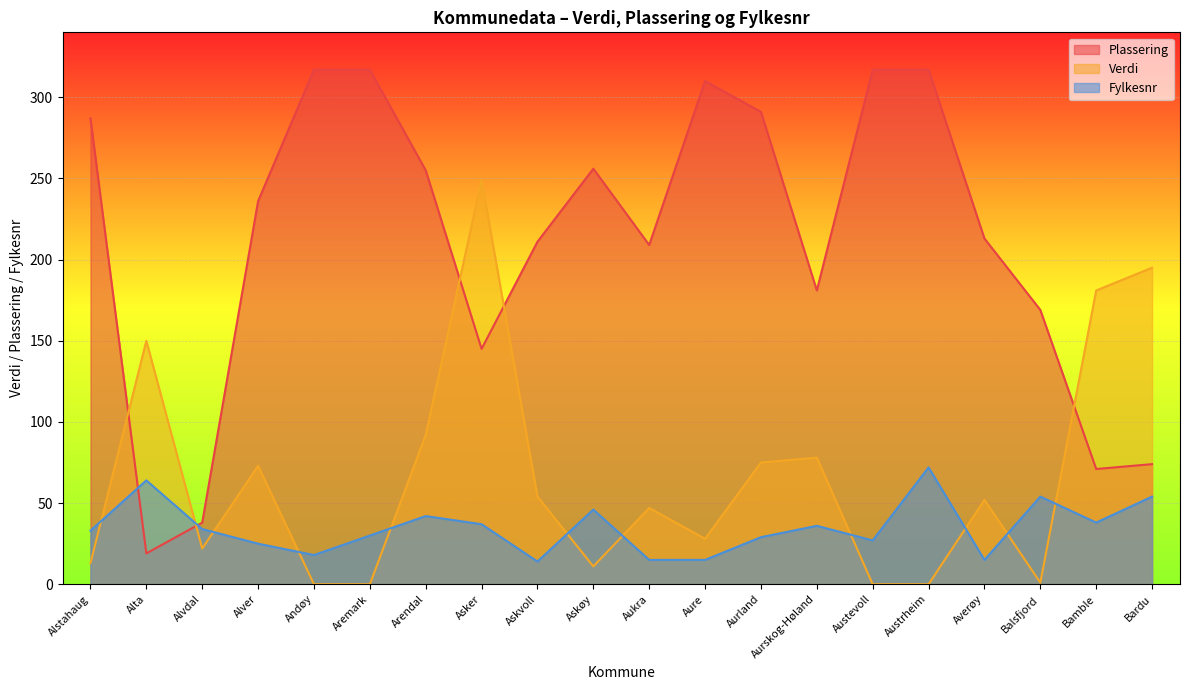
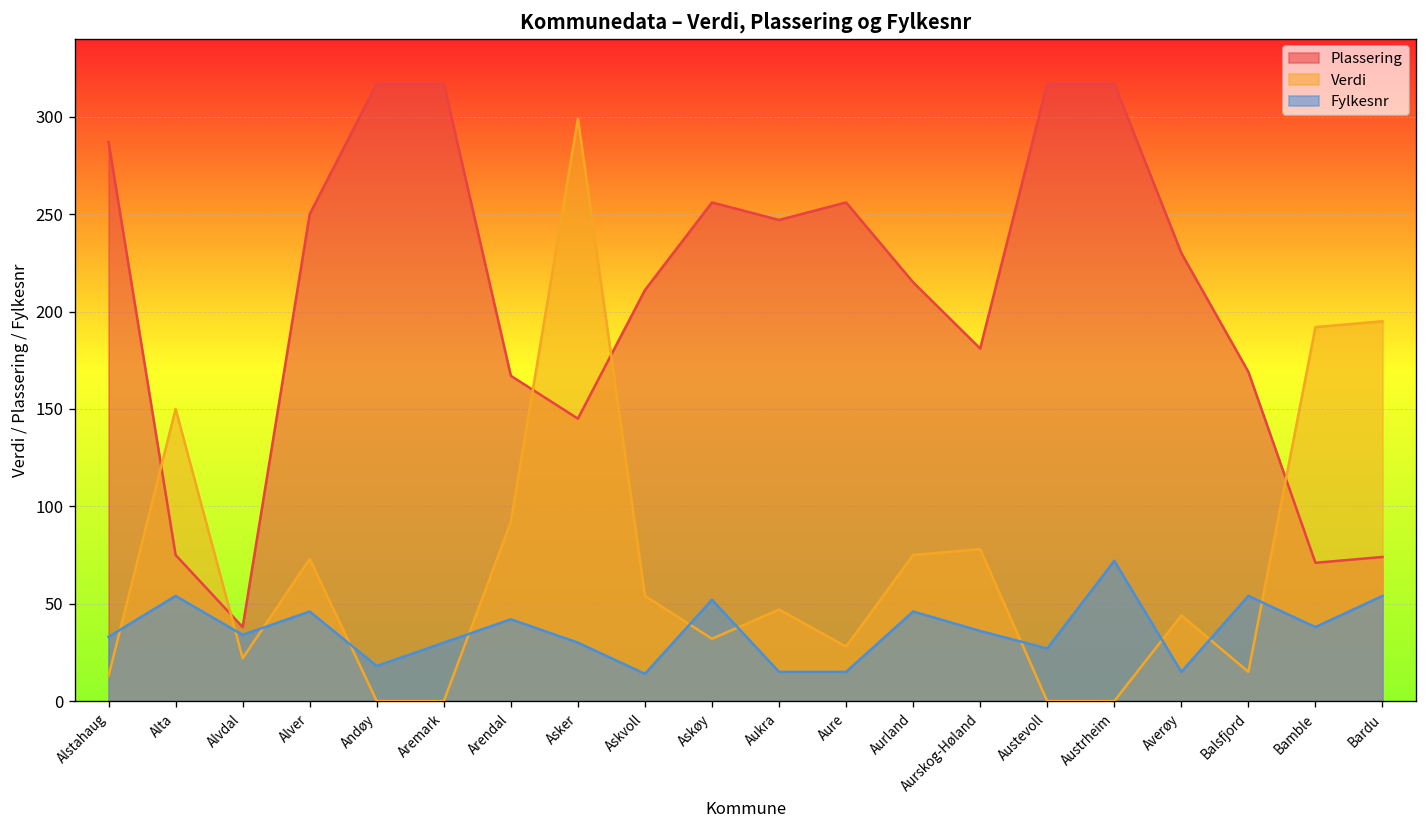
  {
    "Plassering": {
      "Alstahaug": 287,
-     "Alta": 19,
+     "Alta": 75,
      "Alvdal": 38,
-     "Alver": 236,
+     "Alver": 250,
      "Andøy": 317,
      "Aremark": 317,
-     "Arendal": 255,
+     "Arendal": 167,
      "Asker": 145,
      "Askvoll": 211,
      "Askøy": 256,
-     "Aukra": 209,
-     "Aure": 310,
-     "Aurland": 291,
+     "Aukra": 247,
+     "Aure": 256,
+     "Aurland": 215,
      "Aurskog-Høland": 181,
      "Austevoll": 317,
      "Austrheim": 317,
-     "Averøy": 213,
+     "Averøy": 230,
      "Balsfjord": 169,
      "Bamble": 71,
      "Bardu": 74
    },
    "Verdi": {
      "Alstahaug": 13,
      "Alta": 150,
      "Alvdal": 22,
      "Alver": 73,
      "Andøy": 0,
      "Aremark": 0,
      "Arendal": 92,
-     "Asker": 249,
+     "Asker": 299,
      "Askvoll": 54,
-     "Askøy": 11,
+     "Askøy": 32,
      "Aukra": 47,
      "Aure": 28,
      "Aurland": 75,
      "Aurskog-Høland": 78,
      "Austevoll": 0,
      "Austrheim": 0,
-     "Averøy": 52,
-     "Balsfjord": 1,
-     "Bamble": 181,
+     "Averøy": 44,
+     "Balsfjord": 15,
+     "Bamble": 192,
      "Bardu": 195
    },
    "Fylkesnr": {
      "Alstahaug": 33,
-     "Alta": 64,
+     "Alta": 54,
      "Alvdal": 34,
-     "Alver": 25,
+     "Alver": 46,
      "Andøy": 18,
      "Aremark": 30,
      "Arendal": 42,
-     "Asker": 37,
+     "Asker": 30,
      "Askvoll": 14,
-     "Askøy": 46,
+     "Askøy": 52,
      "Aukra": 15,
      "Aure": 15,
-     "Aurland": 29,
+     "Aurland": 46,
      "Aurskog-Høland": 36,
      "Austevoll": 27,
      "Austrheim": 72,
      "Averøy": 15,
      "Balsfjord": 54,
      "Bamble": 38,
      "Bardu": 54
    }
  }
